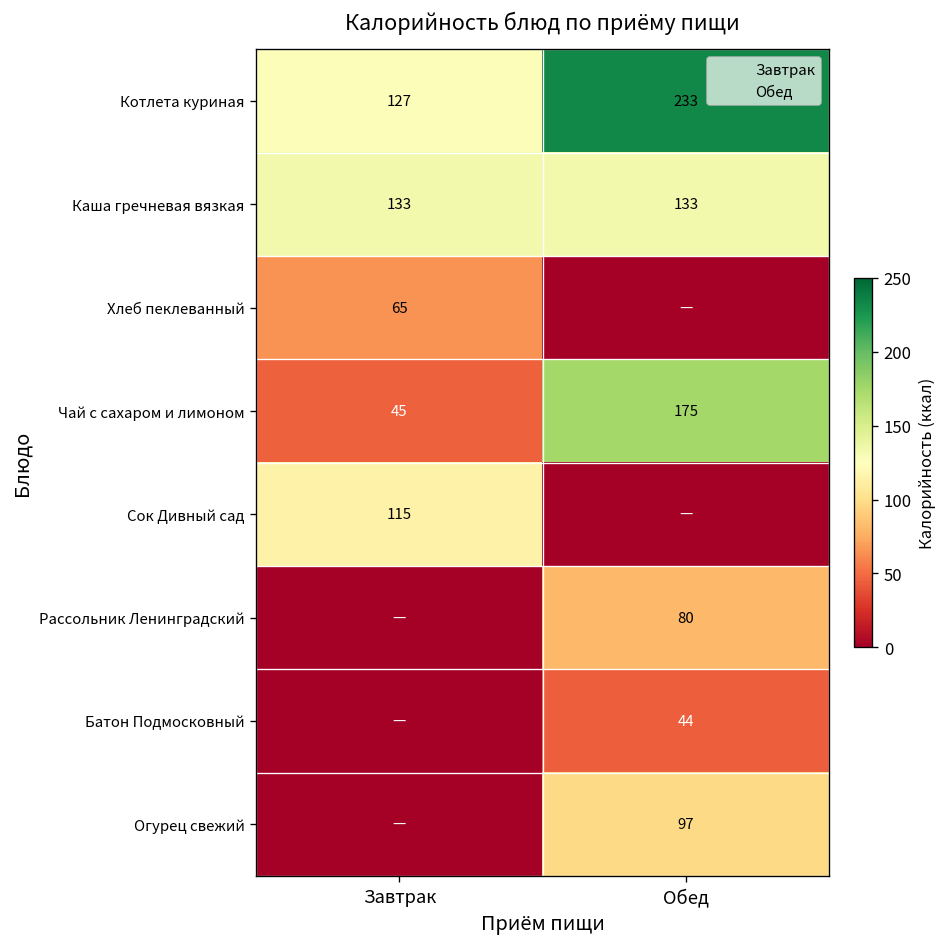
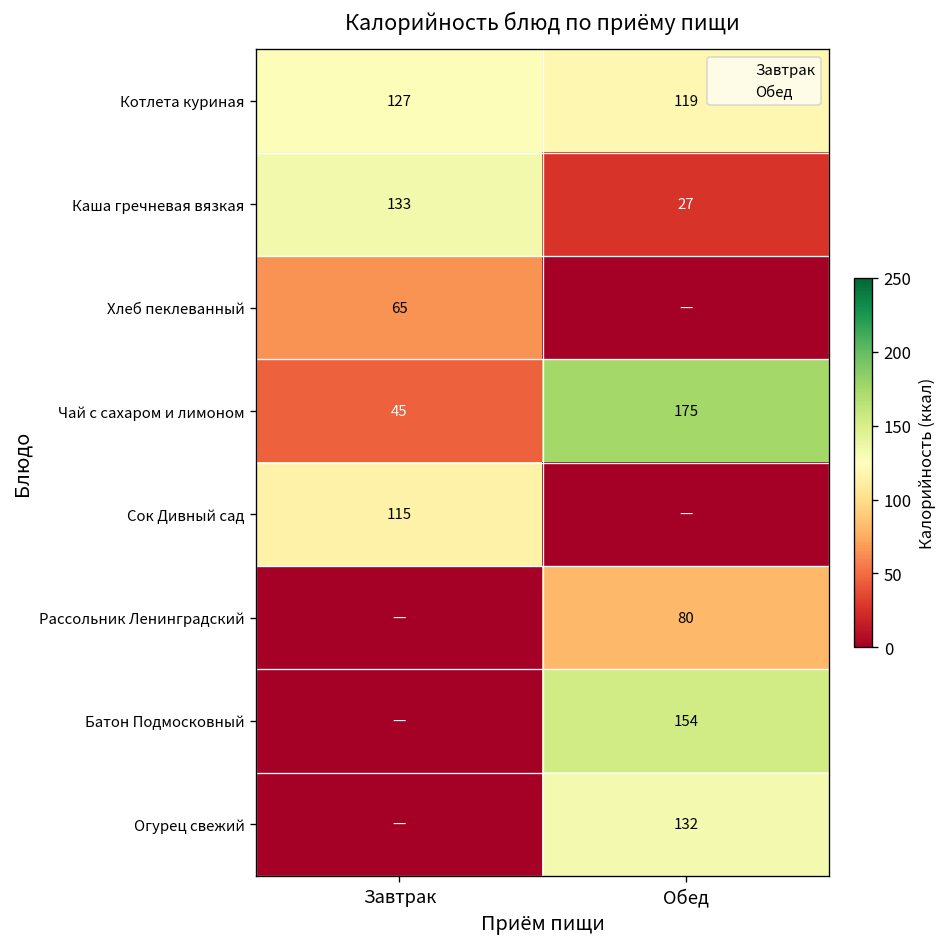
  {
    "Котлета куриная": {
      "Завтрак": 127,
-     "Обед": 233
+     "Обед": 119
    },
    "Каша гречневая вязкая": {
      "Завтрак": 133,
-     "Обед": 133
+     "Обед": 27
    },
    "Хлеб пеклеванный": {
      "Завтрак": 65
    },
    "Чай с сахаром и лимоном": {
      "Завтрак": 45,
      "Обед": 175
    },
    "Сок Дивный сад": {
      "Завтрак": 115
    },
    "Рассольник Ленинградский": {
      "Обед": 80
    },
    "Батон Подмосковный": {
-     "Обед": 44
+     "Обед": 154
    },
    "Огурец свежий": {
-     "Обед": 97
+     "Обед": 132
    }
  }
